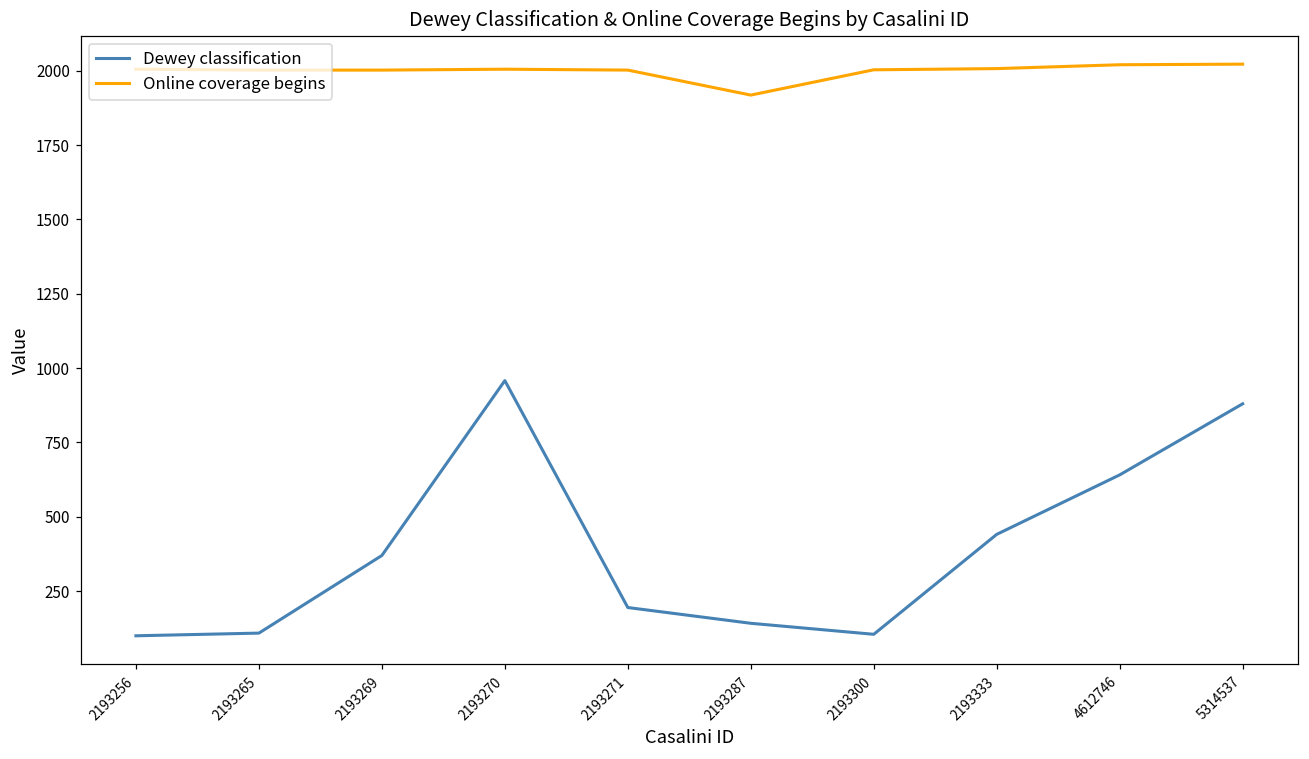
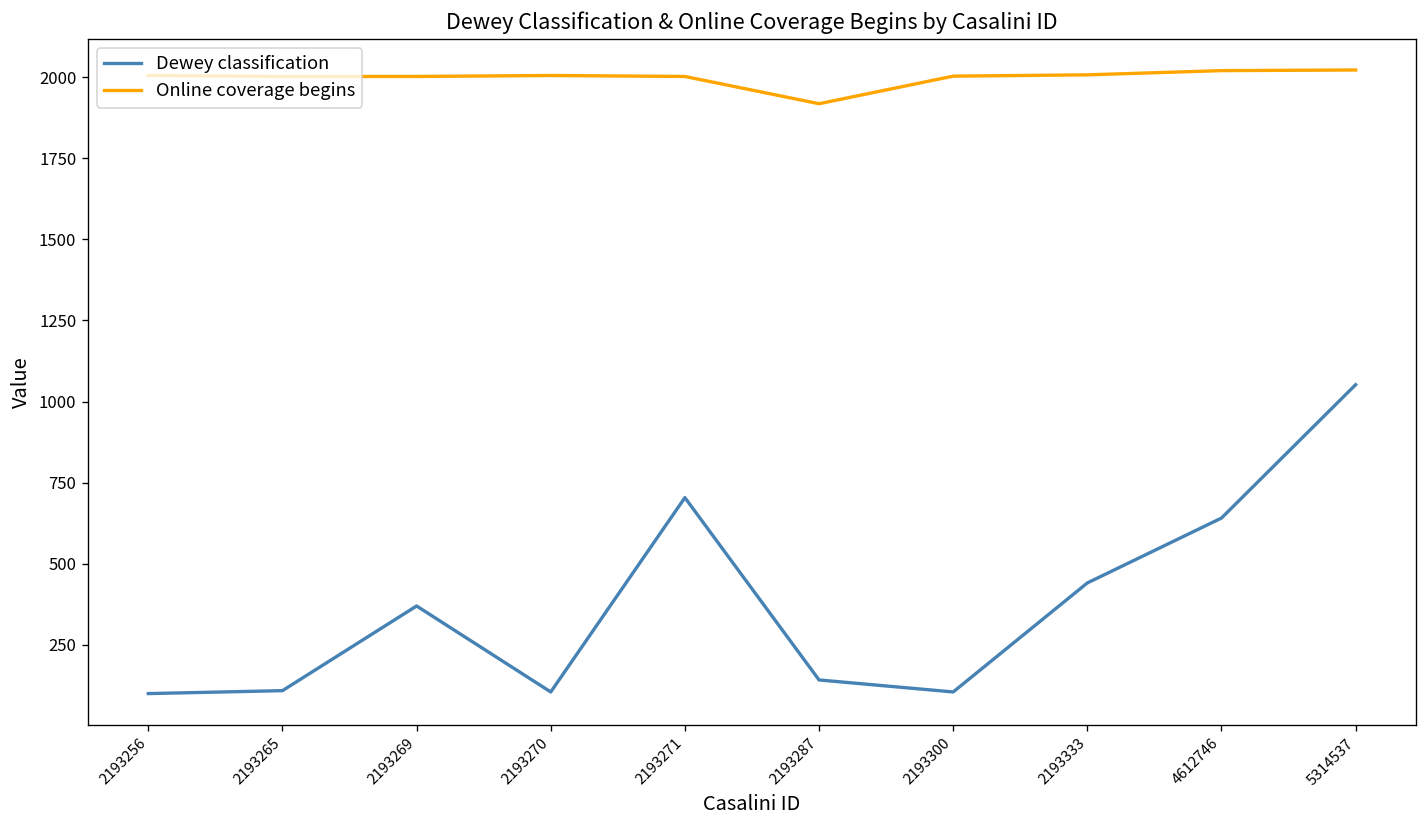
  {
    "Dewey classification": {
      "2193256": 100,
      "2193265": 110,
      "2193269": 370,
-     "2193270": 960,
-     "2193271": 200,
+     "2193270": 110,
+     "2193271": 700,
      "2193287": 140,
      "2193300": 110,
      "2193333": 440,
      "4612746": 640,
-     "5314537": 880
+     "5314537": 1050
    },
    "Online coverage begins": {
      "2193269": 2000,
      "2193270": 2010,
      "2193271": 2000,
      "2193287": 1920,
      "2193300": 2000,
      "2193333": 2010,
      "4612746": 2020,
      "5314537": 2020
    }
  }
